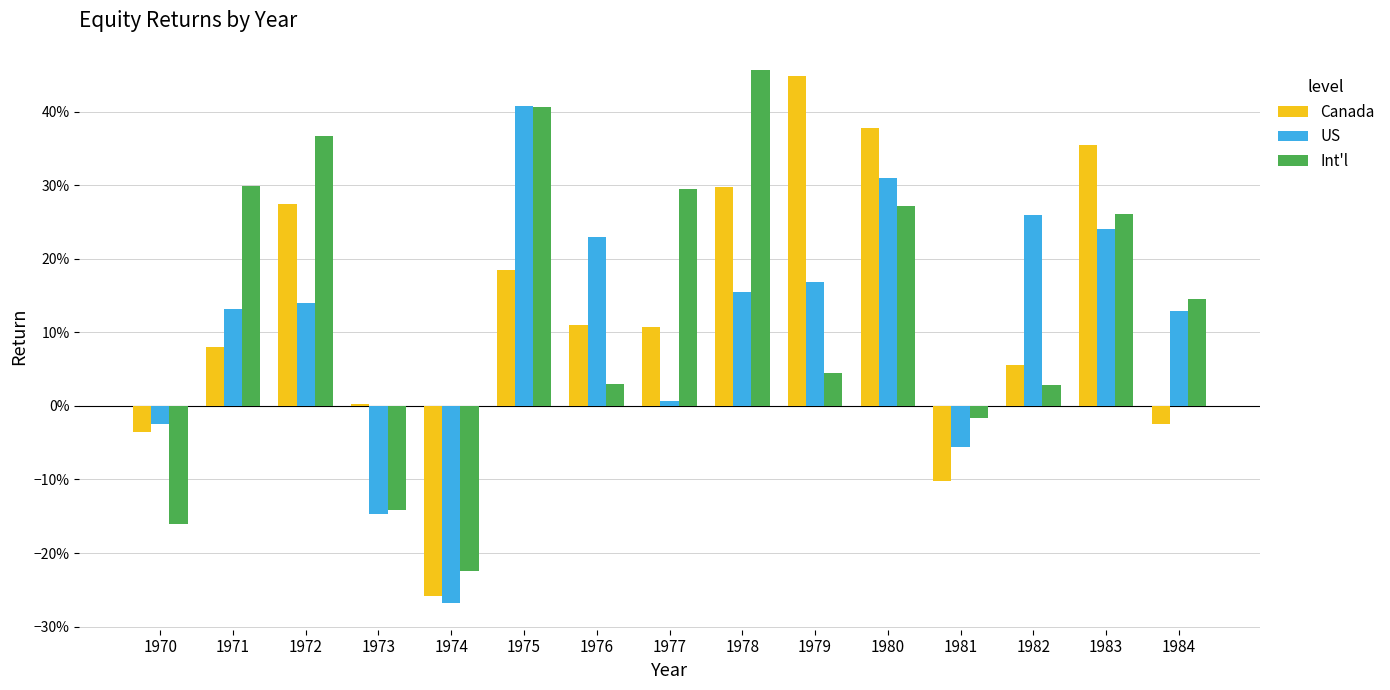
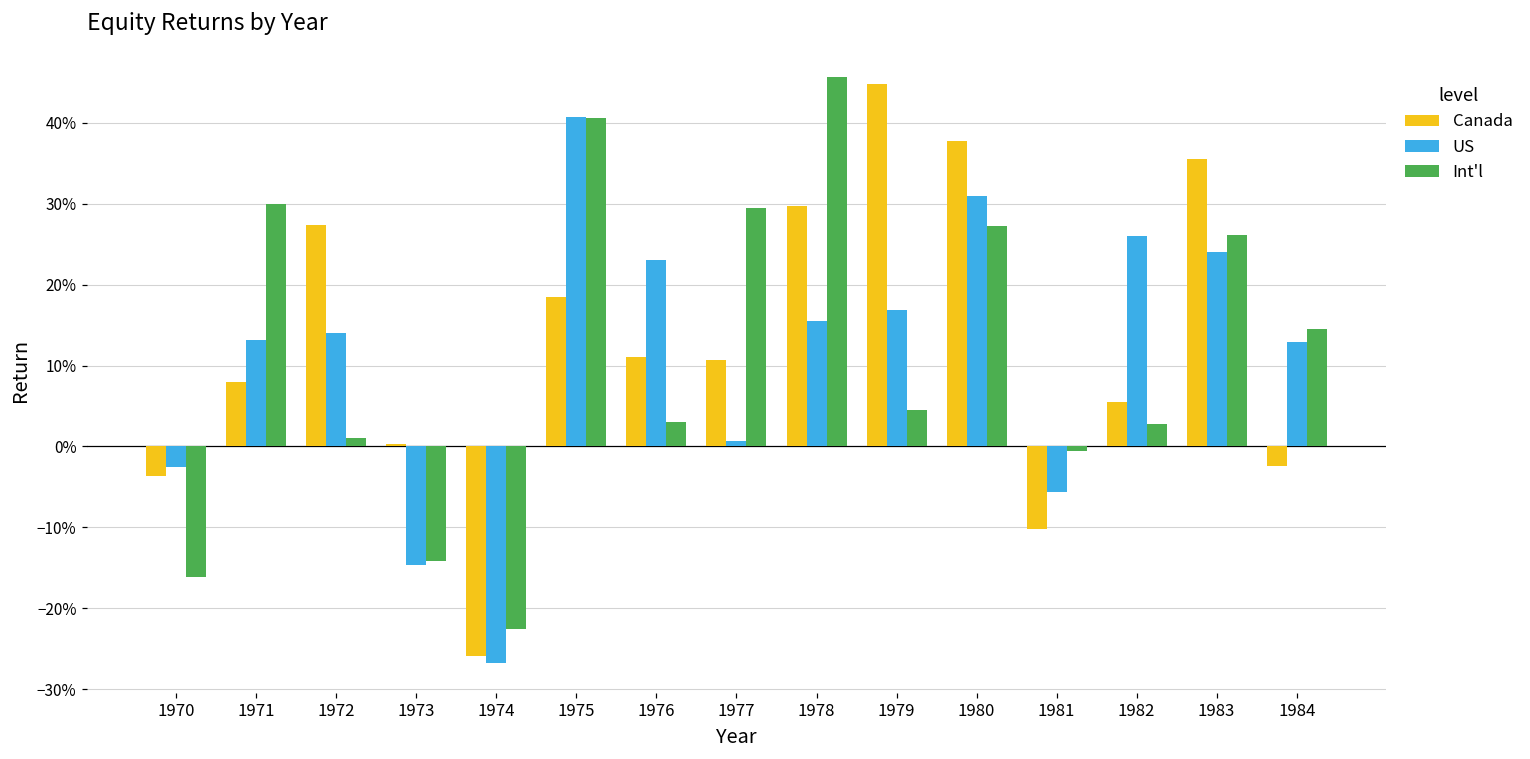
  {
    "Canada": {
      "1970": "-4%",
      "1971": "8%",
      "1972": "27%",
      "1974": "-26%",
      "1975": "19%",
      "1976": "11%",
      "1977": "11%",
      "1978": "30%",
      "1979": "45%",
      "1980": "38%",
      "1981": "-10%",
      "1982": "6%",
      "1983": "36%",
      "1984": "-2%"
    },
    "US": {
      "1970": "-3%",
      "1971": "13%",
      "1972": "14%",
      "1973": "-15%",
      "1974": "-27%",
      "1975": "41%",
      "1976": "23%",
      "1977": "1%",
      "1978": "16%",
      "1979": "17%",
      "1980": "31%",
      "1981": "-6%",
      "1982": "26%",
      "1983": "24%",
      "1984": "13%"
    },
    "Int'l": {
      "1970": "-16%",
      "1971": "30%",
-     "1972": "37%",
+     "1972": "1%",
      "1973": "-14%",
      "1974": "-23%",
      "1975": "41%",
      "1976": "3%",
      "1977": "30%",
      "1978": "46%",
      "1979": "5%",
      "1980": "27%",
-     "1981": "-2%",
+     "1981": "-1%",
      "1982": "3%",
      "1983": "26%",
      "1984": "14%"
    }
  }
